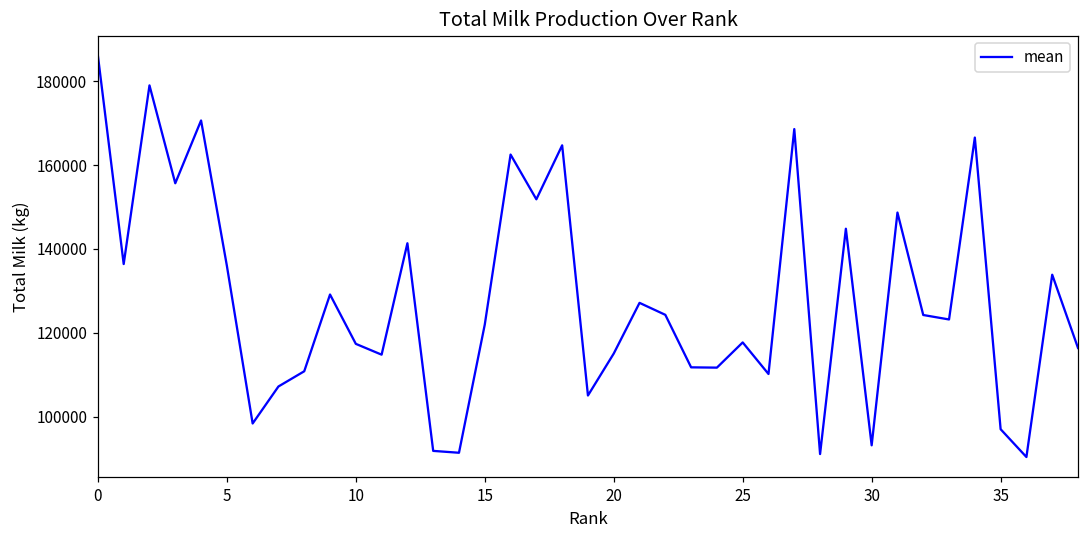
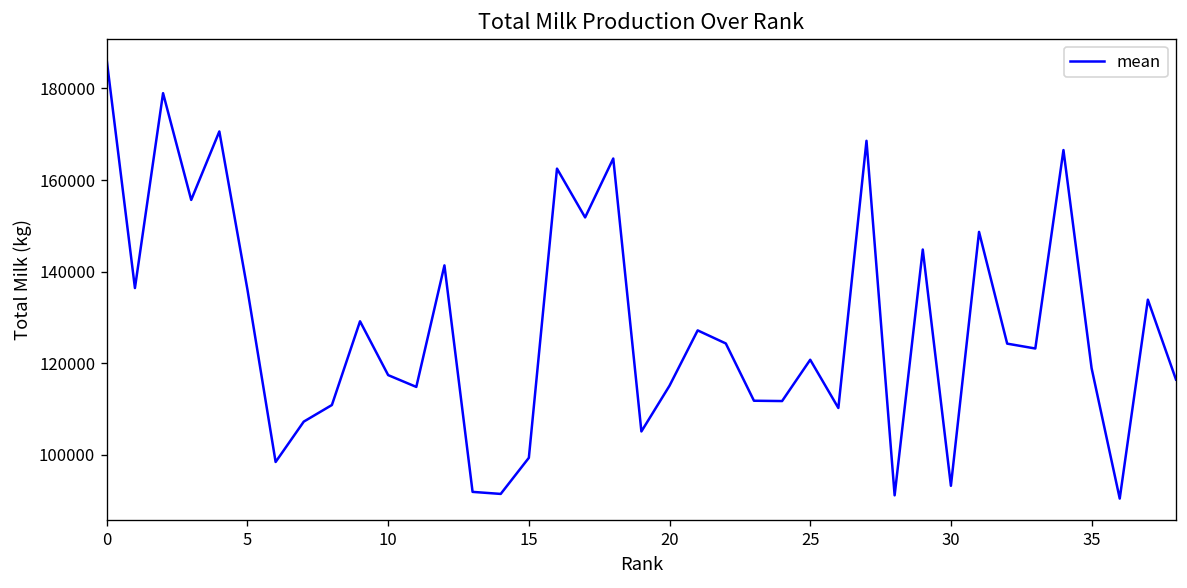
  {
    "0": 186000,
    "5": 136000,
    "10": 117000,
-   "15": 122000,
+   "15": 99000,
    "20": 115000,
-   "25": 118000,
+   "25": 121000,
    "30": 93000,
-   "35": 97000
+   "35": 119000
  }
